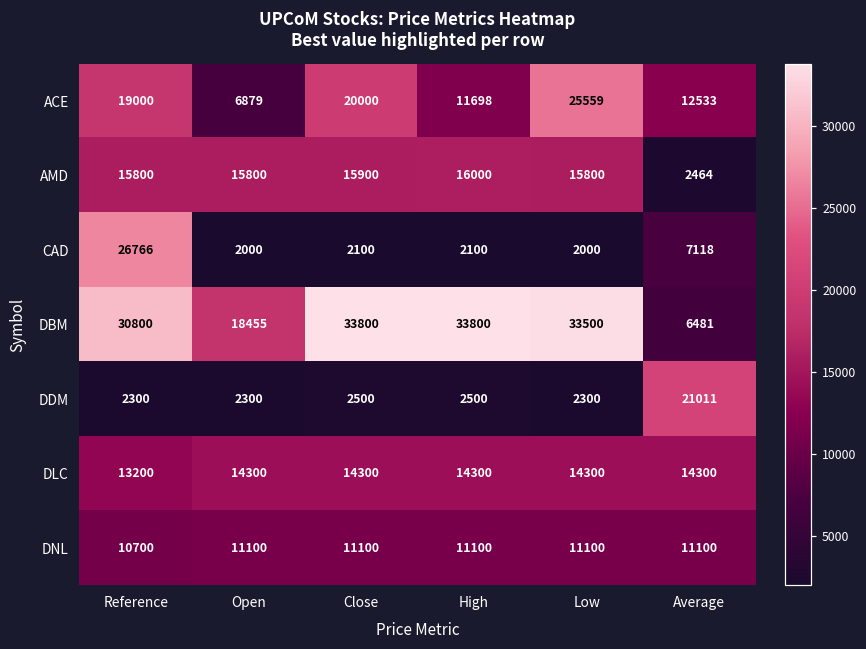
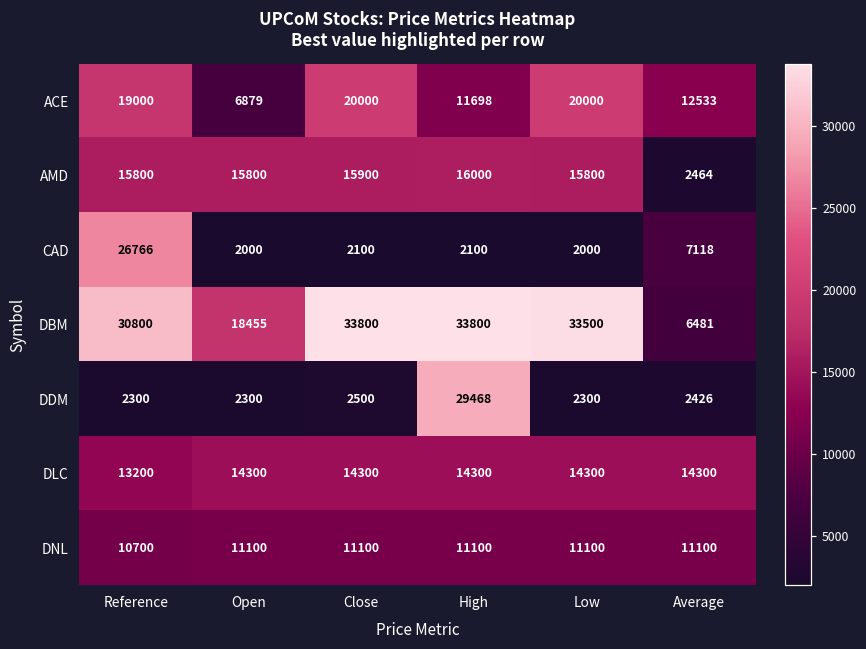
  {
    "ACE": {
      "Reference": 19000,
      "Open": 6879,
      "Close": 20000,
      "High": 11698,
-     "Low": 25559,
+     "Low": 20000,
      "Average": 12533
    },
    "AMD": {
      "Reference": 15800,
      "Open": 15800,
      "Close": 15900,
      "High": 16000,
      "Low": 15800,
      "Average": 2464
    },
    "CAD": {
      "Reference": 26766,
      "Open": 2000,
      "Close": 2100,
      "High": 2100,
      "Low": 2000,
      "Average": 7118
    },
    "DBM": {
      "Reference": 30800,
      "Open": 18455,
      "Close": 33800,
      "High": 33800,
      "Low": 33500,
      "Average": 6481
    },
    "DDM": {
      "Reference": 2300,
      "Open": 2300,
      "Close": 2500,
-     "High": 2500,
+     "High": 29468,
      "Low": 2300,
-     "Average": 21011
+     "Average": 2426
    },
    "DLC": {
      "Reference": 13200,
      "Open": 14300,
      "Close": 14300,
      "High": 14300,
      "Low": 14300,
      "Average": 14300
    },
    "DNL": {
      "Reference": 10700,
      "Open": 11100,
      "Close": 11100,
      "High": 11100,
      "Low": 11100,
      "Average": 11100
    }
  }
